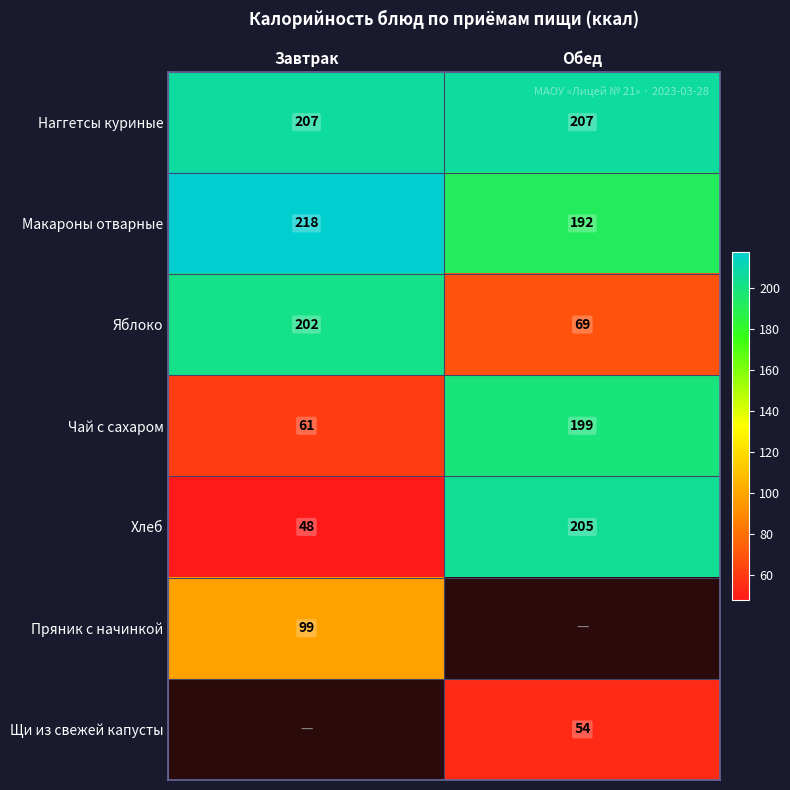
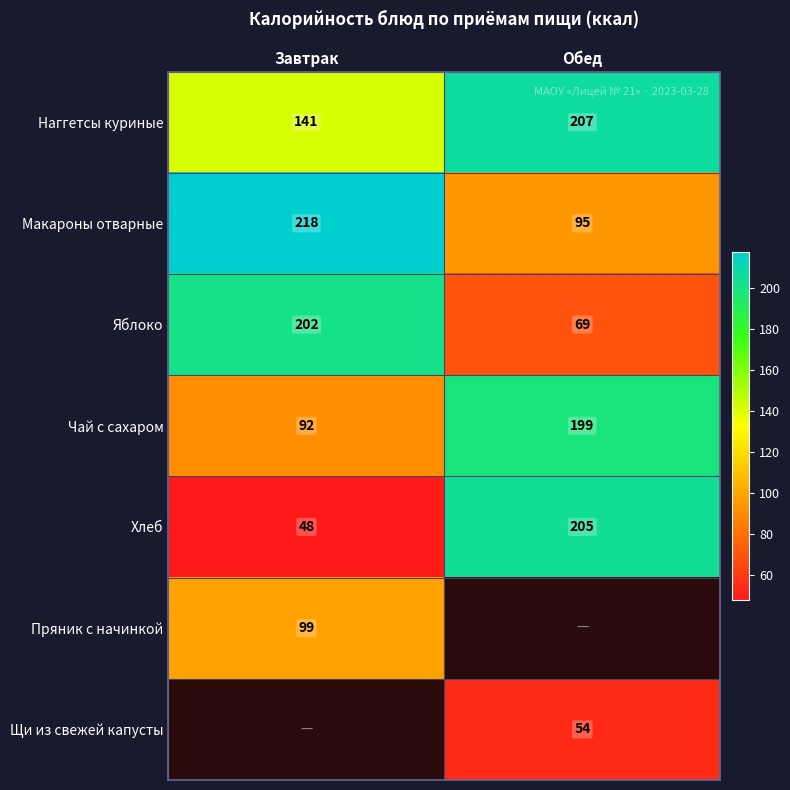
  {
    "Наггетсы куриные": {
-     "Завтрак": 207
+     "Завтрак": 141
    },
    "Макароны отварные": {
-     "Обед": 192
+     "Обед": 95
    },
    "Чай с сахаром": {
-     "Завтрак": 61
+     "Завтрак": 92
    }
  }
